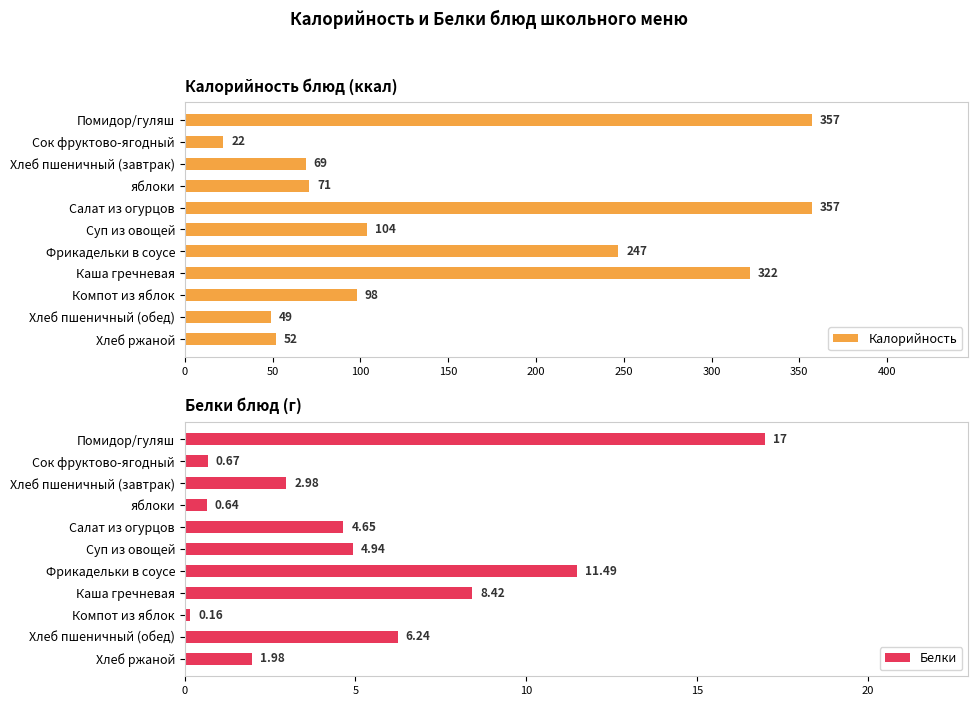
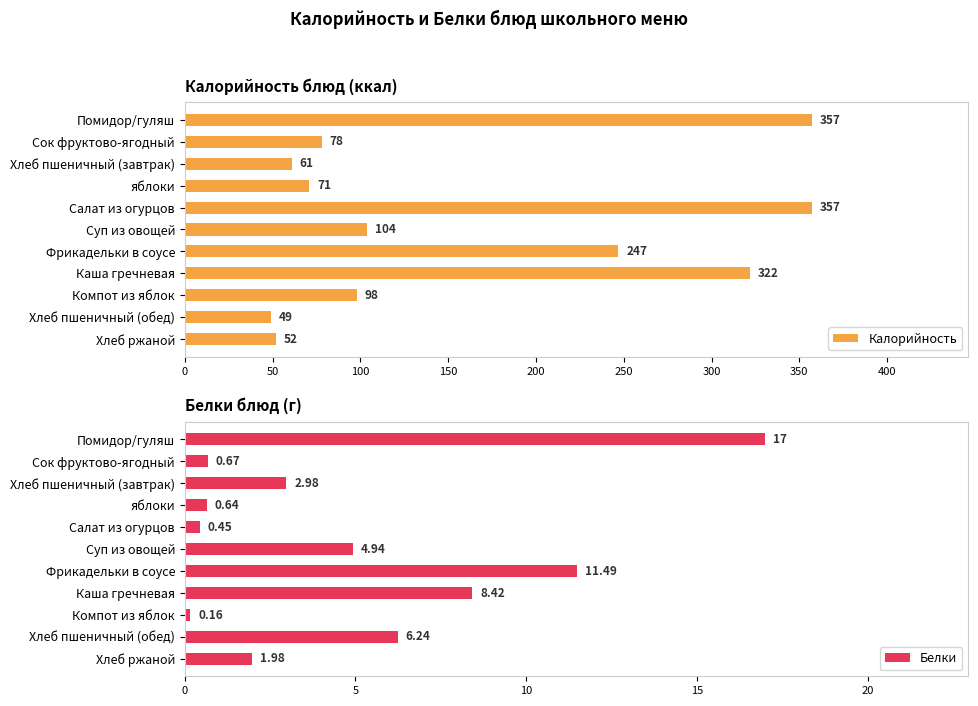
  {
    "Калорийность блюд (ккал)": {
      "Помидор/гуляш": 357,
-     "Сок фруктово-ягодный": 22,
-     "Хлеб пшеничный (завтрак)": 69,
+     "Сок фруктово-ягодный": 78,
+     "Хлеб пшеничный (завтрак)": 61,
      "яблоки": 71,
      "Салат из огурцов": 357,
      "Суп из овощей": 104,
      "Фрикадельки в соусе": 247,
      "Каша гречневая": 322,
      "Компот из яблок": 98,
      "Хлеб пшеничный (обед)": 49,
      "Хлеб ржаной": 52
    },
    "Белки блюд (г)": {
      "Помидор/гуляш": 17,
      "Сок фруктово-ягодный": 0.67,
      "Хлеб пшеничный (завтрак)": 2.98,
      "яблоки": 0.64,
-     "Салат из огурцов": 4.65,
+     "Салат из огурцов": 0.45,
      "Суп из овощей": 4.94,
      "Фрикадельки в соусе": 11.49,
      "Каша гречневая": 8.42,
      "Компот из яблок": 0.16,
      "Хлеб пшеничный (обед)": 6.24,
      "Хлеб ржаной": 1.98
    }
  }
